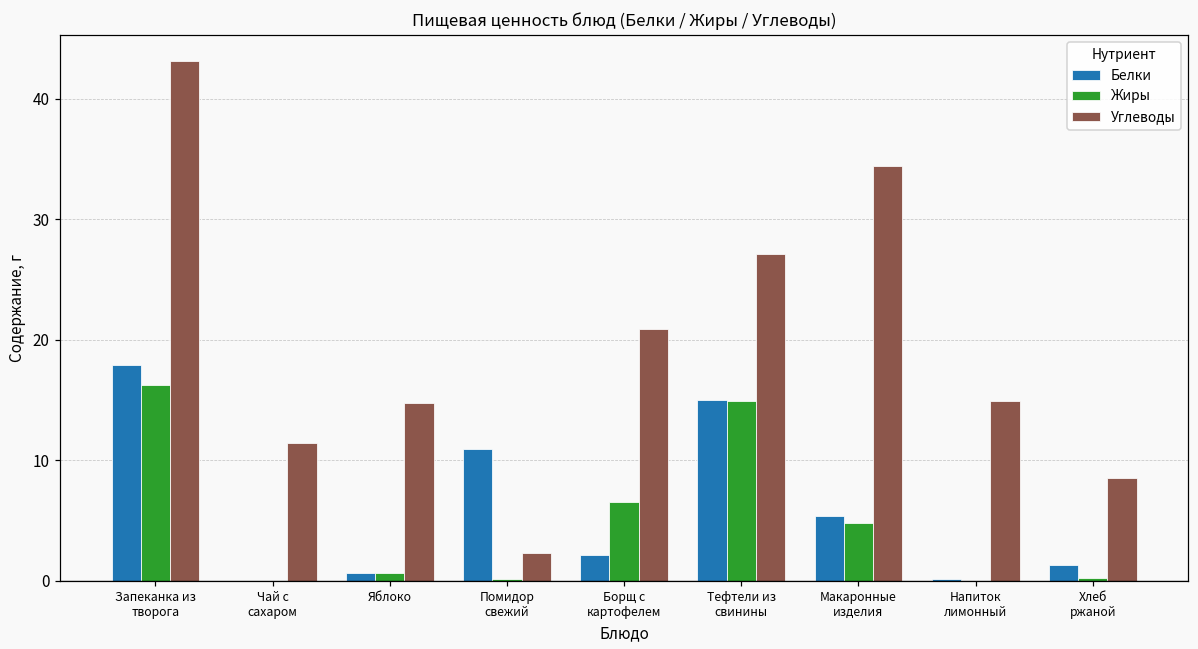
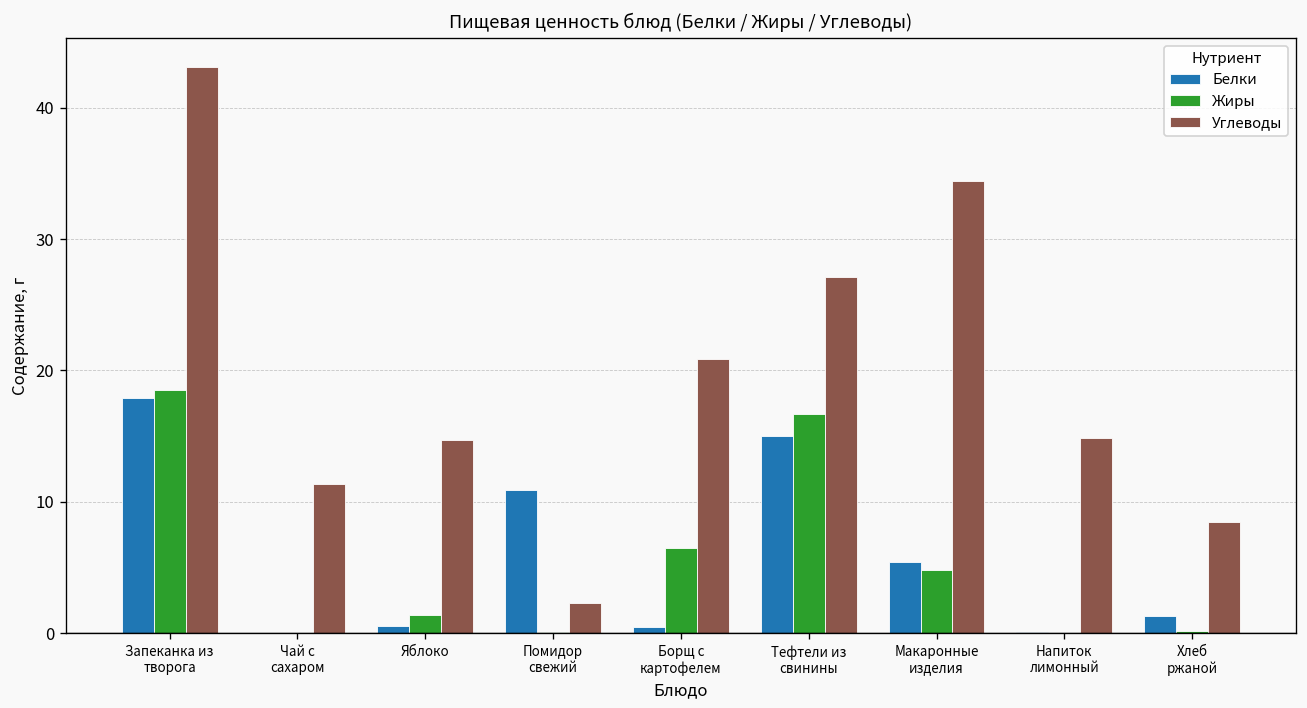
  {
    "Белки": {
      "Запеканка из творога": 17.9,
      "Чай с сахаром": 0.0,
      "Яблоко": 0.6,
      "Помидор свежий": 10.9,
-     "Борщ с картофелем": 2.1,
+     "Борщ с картофелем": 0.5,
      "Тефтели из свинины": 15.0,
      "Макаронные изделия": 5.4,
      "Хлеб ржаной": 1.3
    },
    "Жиры": {
-     "Запеканка из творога": 16.2,
+     "Запеканка из творога": 18.5,
      "Чай с сахаром": 0.0,
-     "Яблоко": 0.6,
+     "Яблоко": 1.4,
      "Борщ с картофелем": 6.5,
-     "Тефтели из свинины": 14.9,
+     "Тефтели из свинины": 16.7,
      "Макаронные изделия": 4.8,
      "Напиток лимонный": 0.0
    },
    "Углеводы": {
      "Запеканка из творога": 43.1,
      "Чай с сахаром": 11.4,
      "Яблоко": 14.7,
      "Помидор свежий": 2.3,
      "Борщ с картофелем": 20.9,
      "Тефтели из свинины": 27.1,
      "Макаронные изделия": 34.4,
      "Напиток лимонный": 14.9,
      "Хлеб ржаной": 8.5
    }
  }
